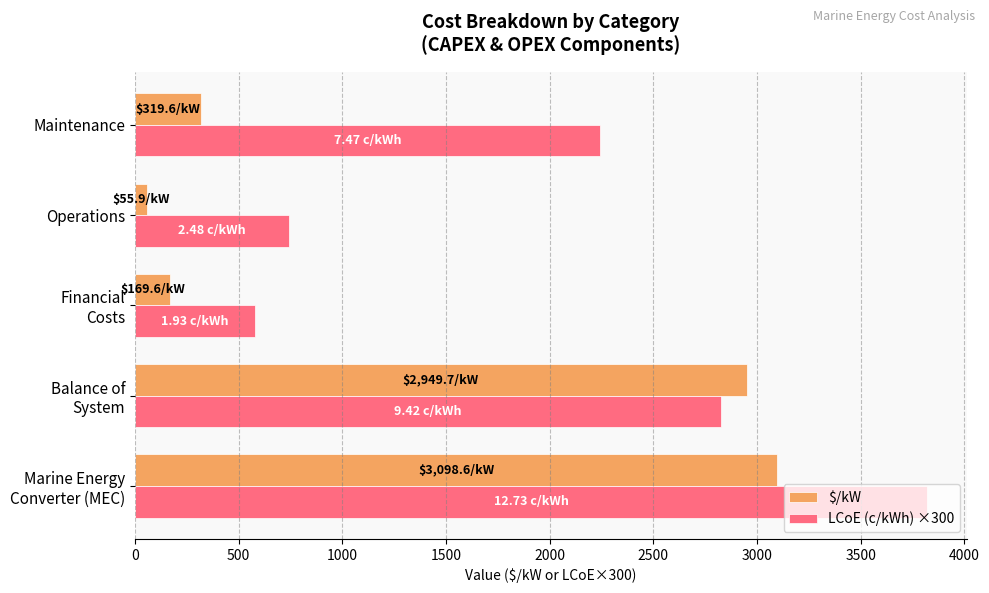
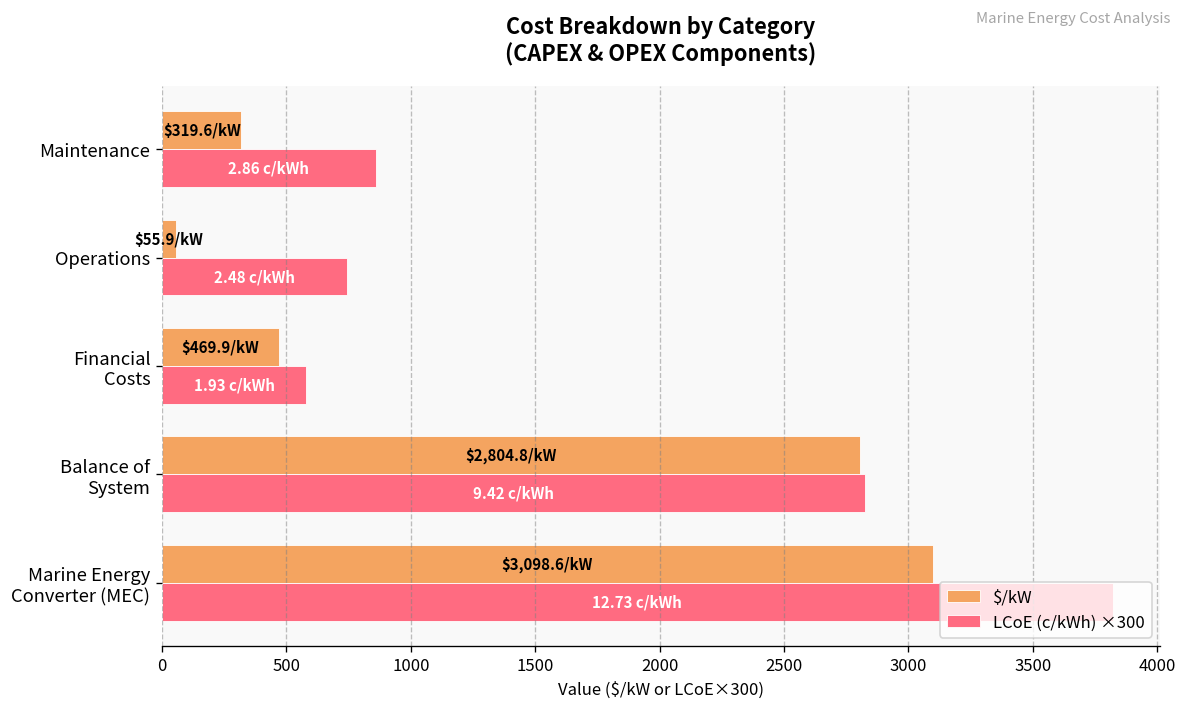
  {
    "$/kW": {
      "Maintenance": "$319.6/",
      "Operations": "$55.9/",
-     "Financial Costs": "$169.6/",
-     "Balance of System": "$2,949.7/",
+     "Financial Costs": "$469.9/",
+     "Balance of System": "$2,804.8/",
      "Marine Energy Converter (MEC)": "$3,098.6/"
    },
    "LCoE (c/kWh) ×300": {
-     "Maintenance": "7.47"
+     "Maintenance": "2.86"
    }
  }
